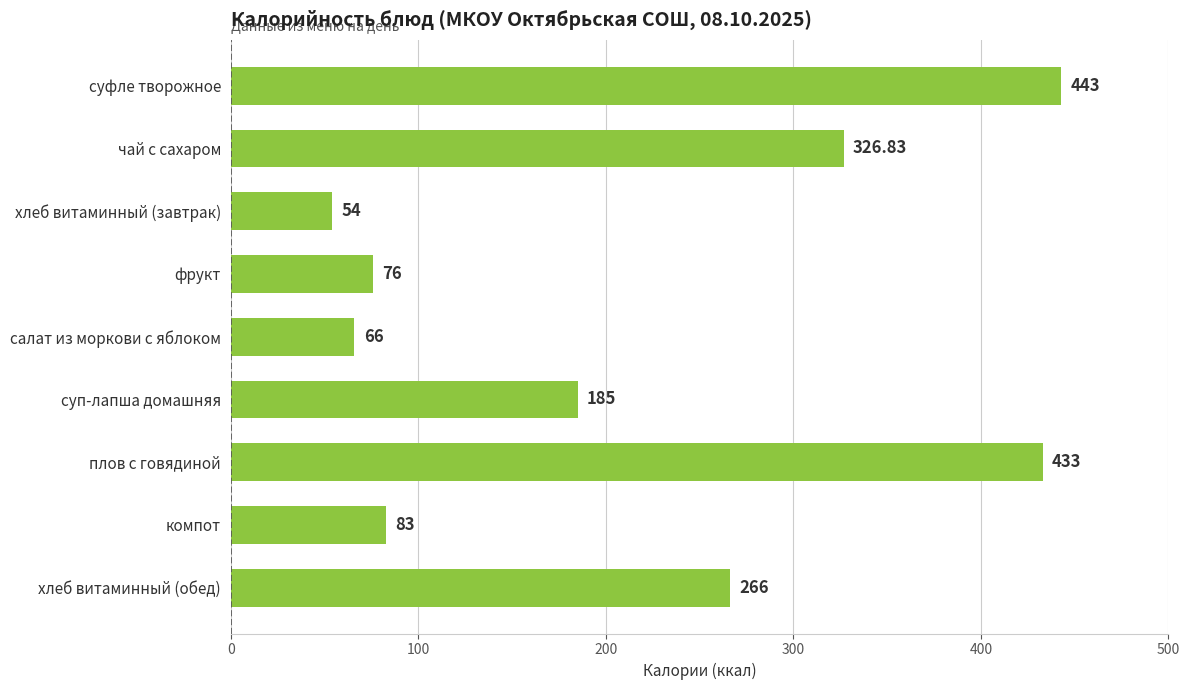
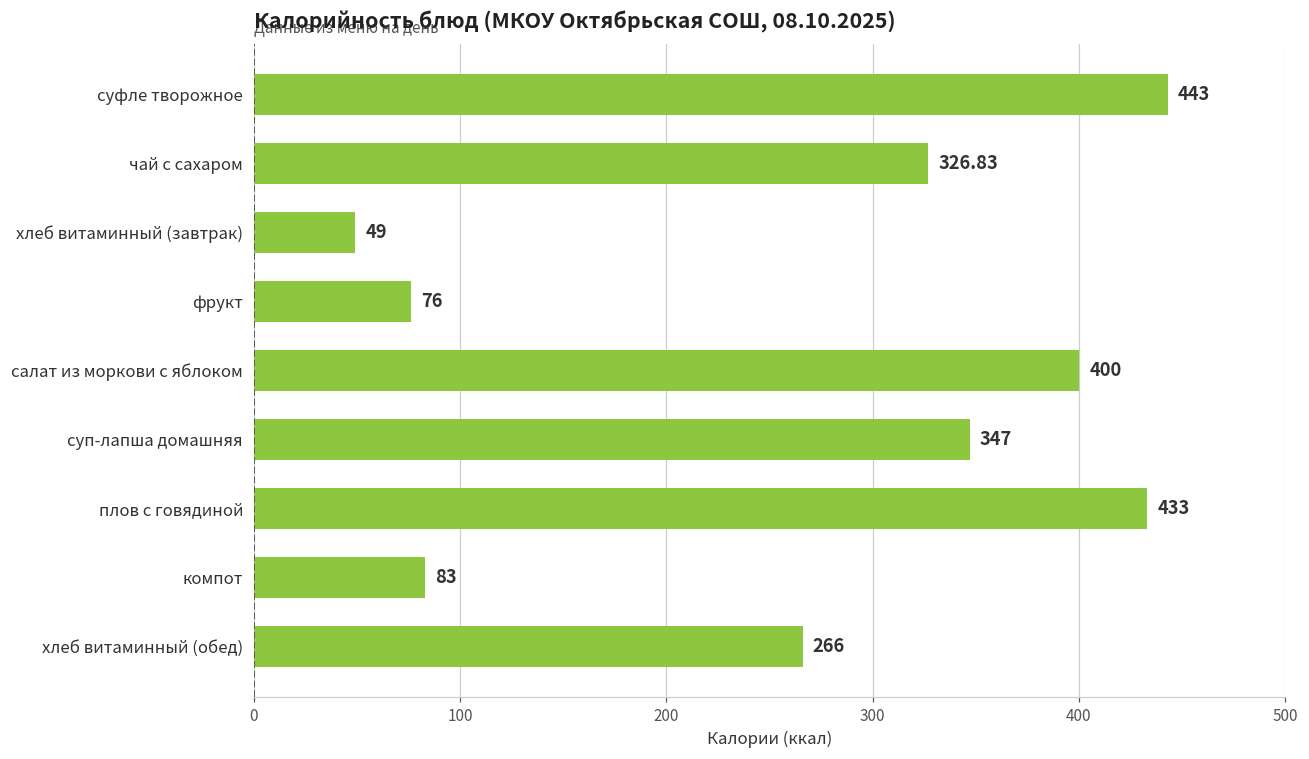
  {
    "суфле творожное": 443,
    "чай с сахаром": 326.83,
-   "хлеб витаминный (завтрак)": 54,
+   "хлеб витаминный (завтрак)": 49,
    "фрукт": 76,
-   "салат из моркови с яблоком": 66,
-   "суп-лапша домашняя": 185,
+   "салат из моркови с яблоком": 400,
+   "суп-лапша домашняя": 347,
    "плов с говядиной": 433,
    "компот": 83,
    "хлеб витаминный (обед)": 266
  }
